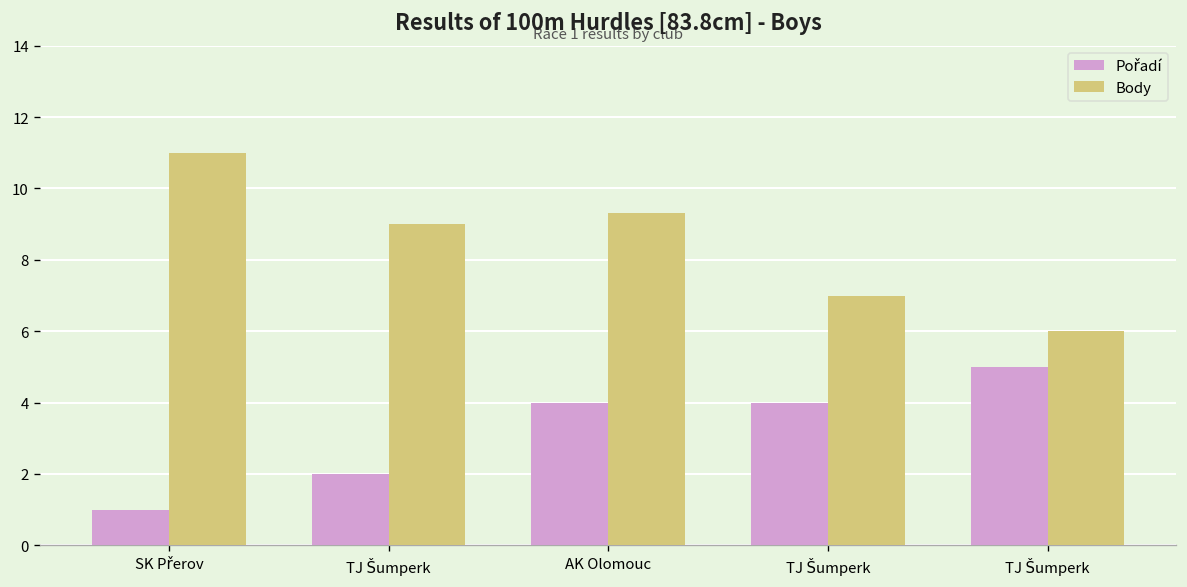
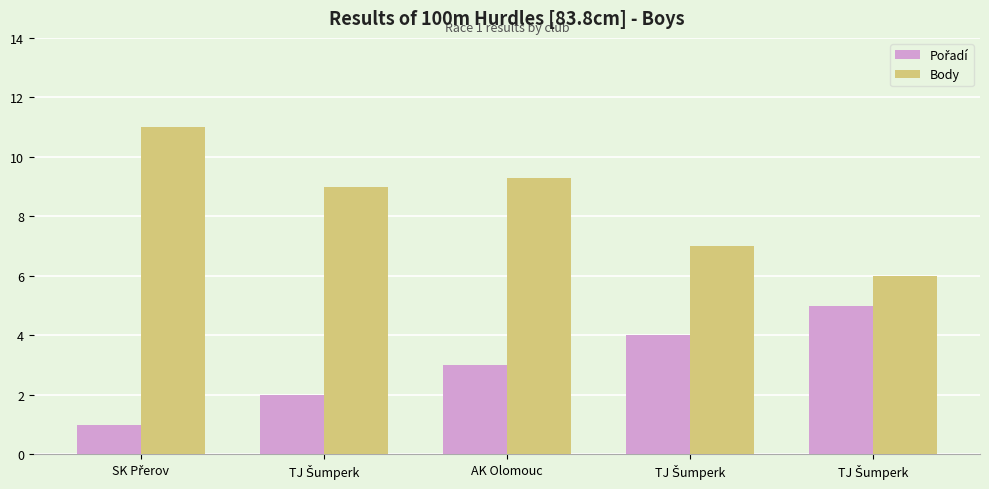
  {
    "Pořadí": {
      "SK Přerov": 1,
-     "AK Olomouc": 4
+     "AK Olomouc": 3
    },
    "Body": {
      "SK Přerov": 11,
      "AK Olomouc": 9.3
    }
  }
